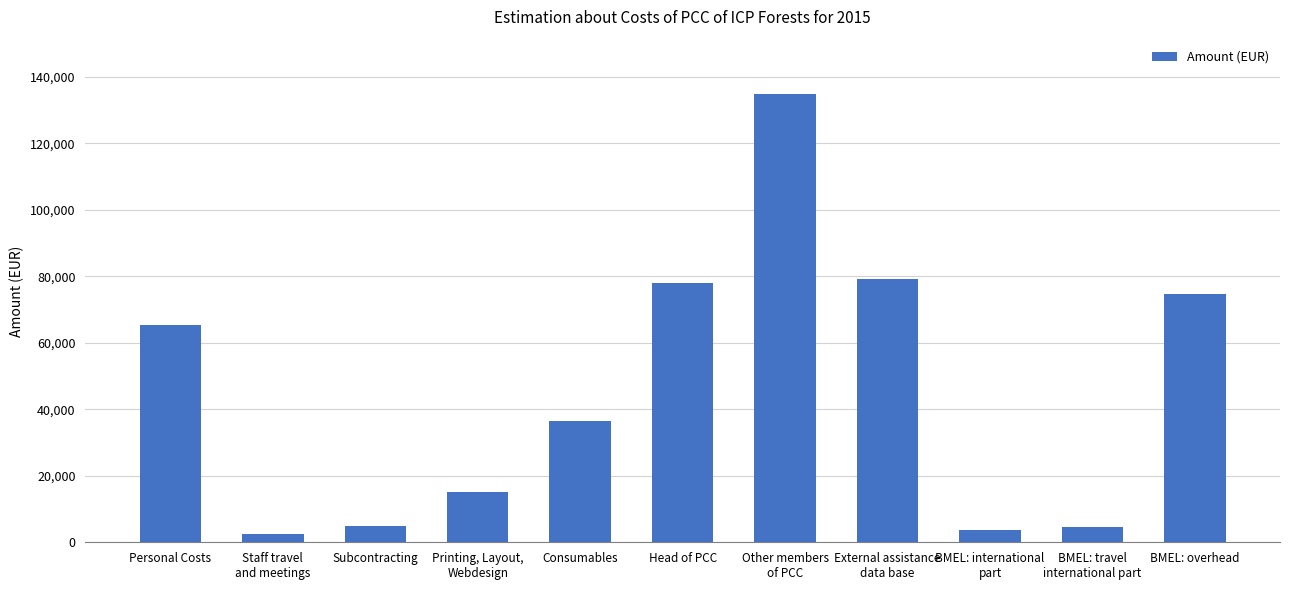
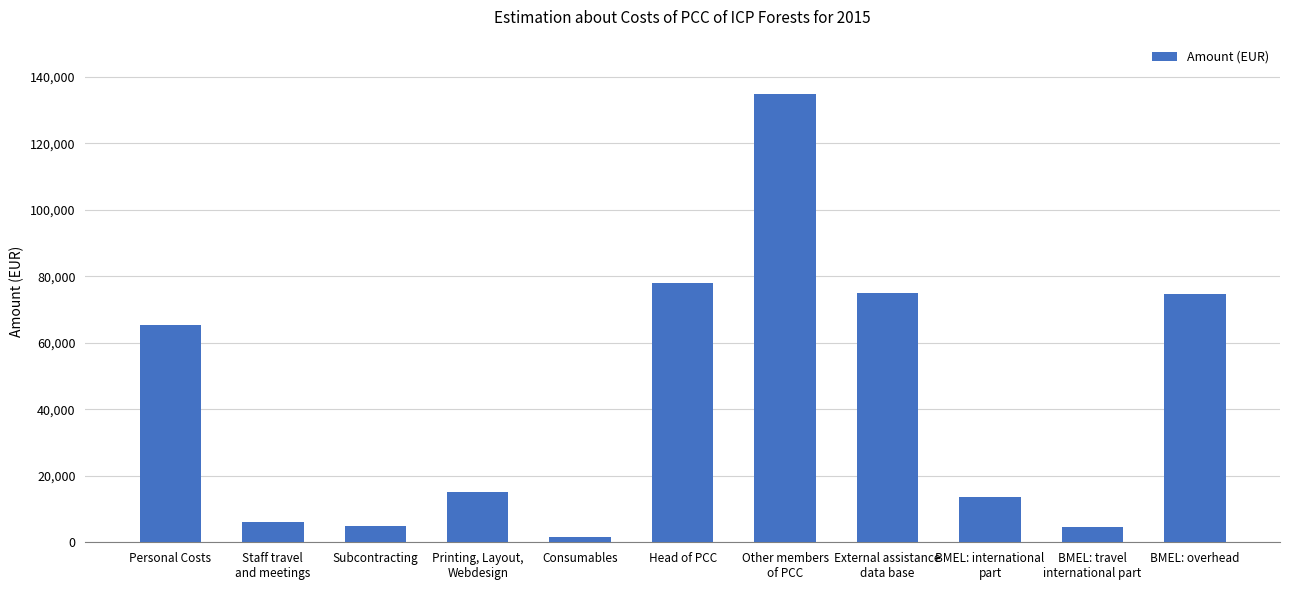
  {
    "Personal Costs": "65,000",
-   "Staff travel and meetings": "2,000",
+   "Staff travel and meetings": "6,000",
    "Subcontracting": "5,000",
    "Printing, Layout, Webdesign": "15,000",
-   "Consumables": "36,000",
+   "Consumables": "2,000",
    "Head of PCC": "78,000",
    "Other members of PCC": "135,000",
-   "External assistance data base": "79,000",
-   "BMEL: international part": "4,000",
+   "External assistance data base": "75,000",
+   "BMEL: international part": "13,000",
    "BMEL: travel international part": "5,000",
    "BMEL: overhead": "75,000"
  }
